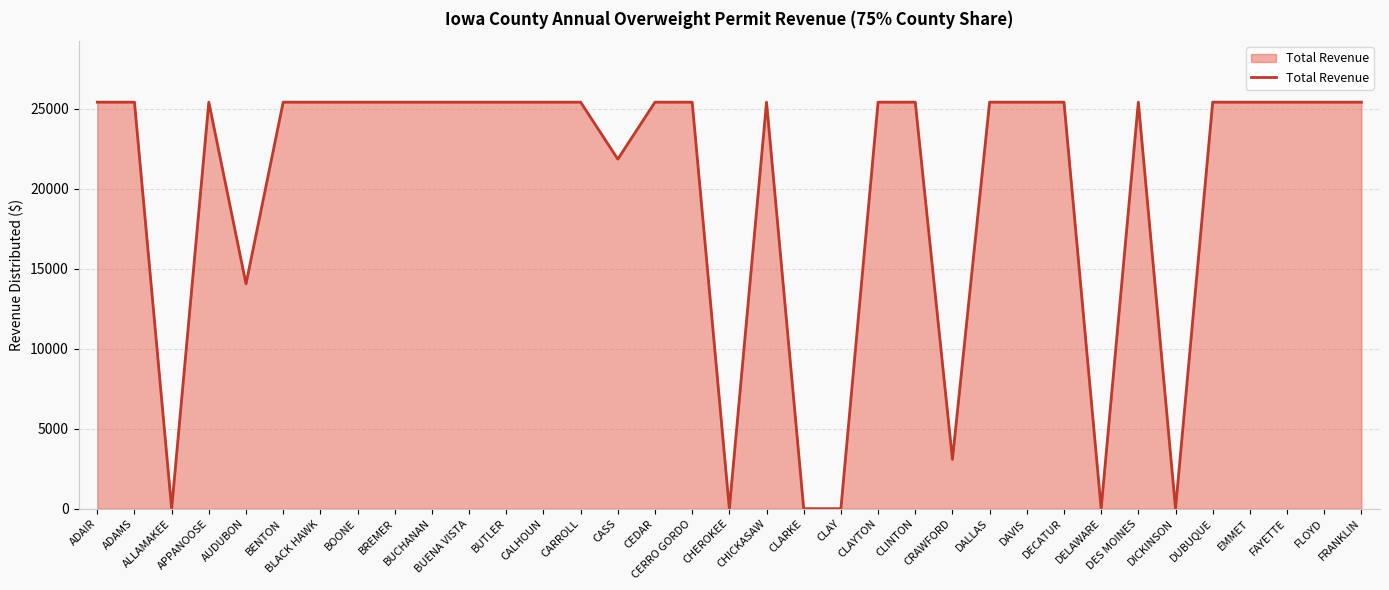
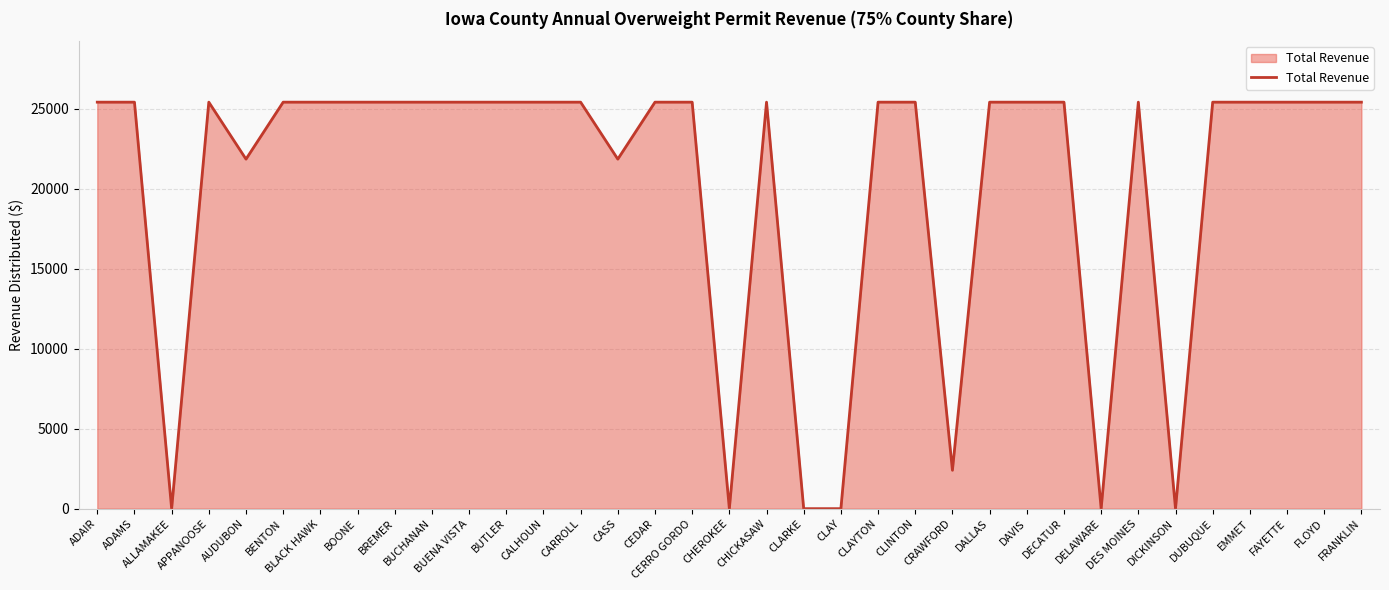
  {
    "ADAIR": 25400,
    "ADAMS": 25400,
    "ALLAMAKEE": 0,
    "APPANOOSE": 25400,
-   "AUDUBON": 14000,
+   "AUDUBON": 21800,
    "BENTON": 25400,
    "BLACK HAWK": 25400,
    "BOONE": 25400,
    "BREMER": 25400,
    "BUCHANAN": 25400,
    "BUENA VISTA": 25400,
    "BUTLER": 25400,
    "CALHOUN": 25400,
    "CARROLL": 25400,
    "CASS": 21800,
    "CEDAR": 25400,
    "CERRO GORDO": 25400,
    "CHEROKEE": 0,
    "CHICKASAW": 25400,
    "CLARKE": 0,
    "CLAY": 0,
    "CLAYTON": 25400,
    "CLINTON": 25400,
-   "CRAWFORD": 3100,
+   "CRAWFORD": 2400,
    "DALLAS": 25400,
    "DAVIS": 25400,
    "DECATUR": 25400,
    "DELAWARE": 0,
    "DES MOINES": 25400,
    "DICKINSON": 0,
    "DUBUQUE": 25400,
    "EMMET": 25400,
    "FAYETTE": 25400,
    "FLOYD": 25400,
    "FRANKLIN": 25400
  }
